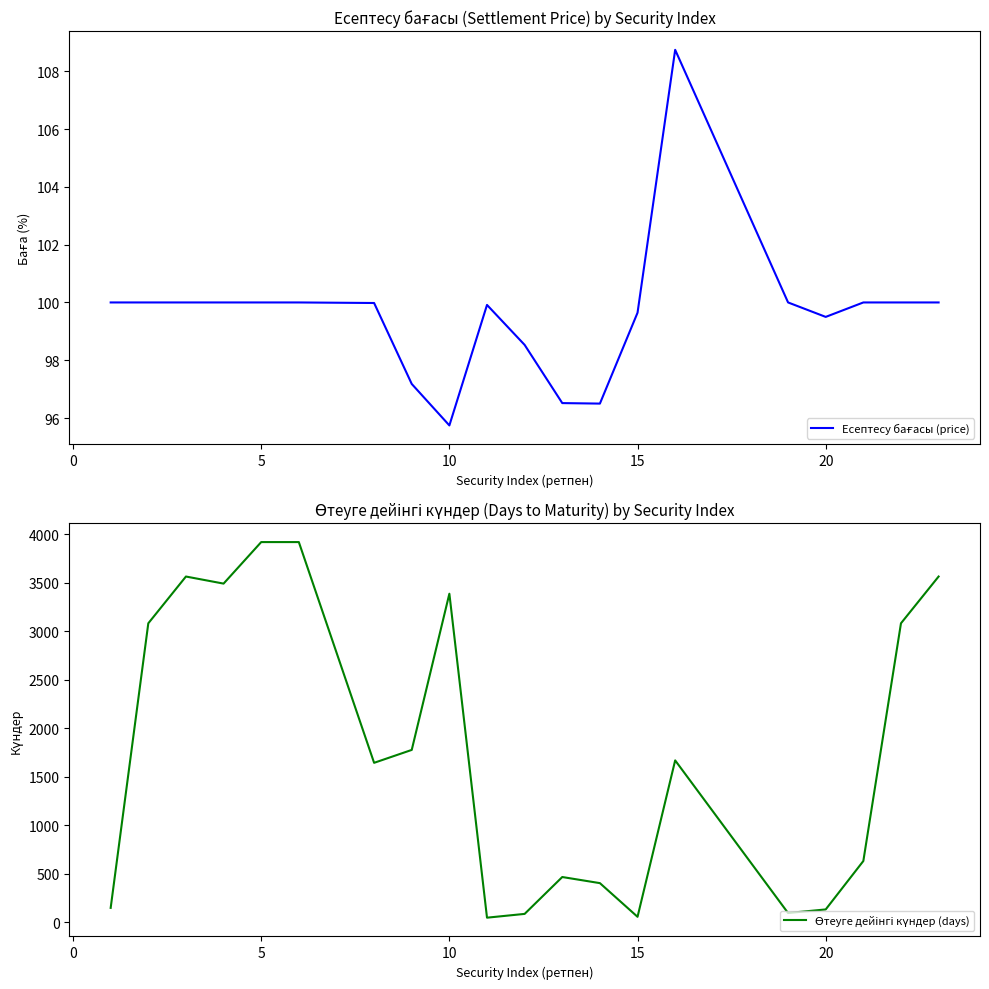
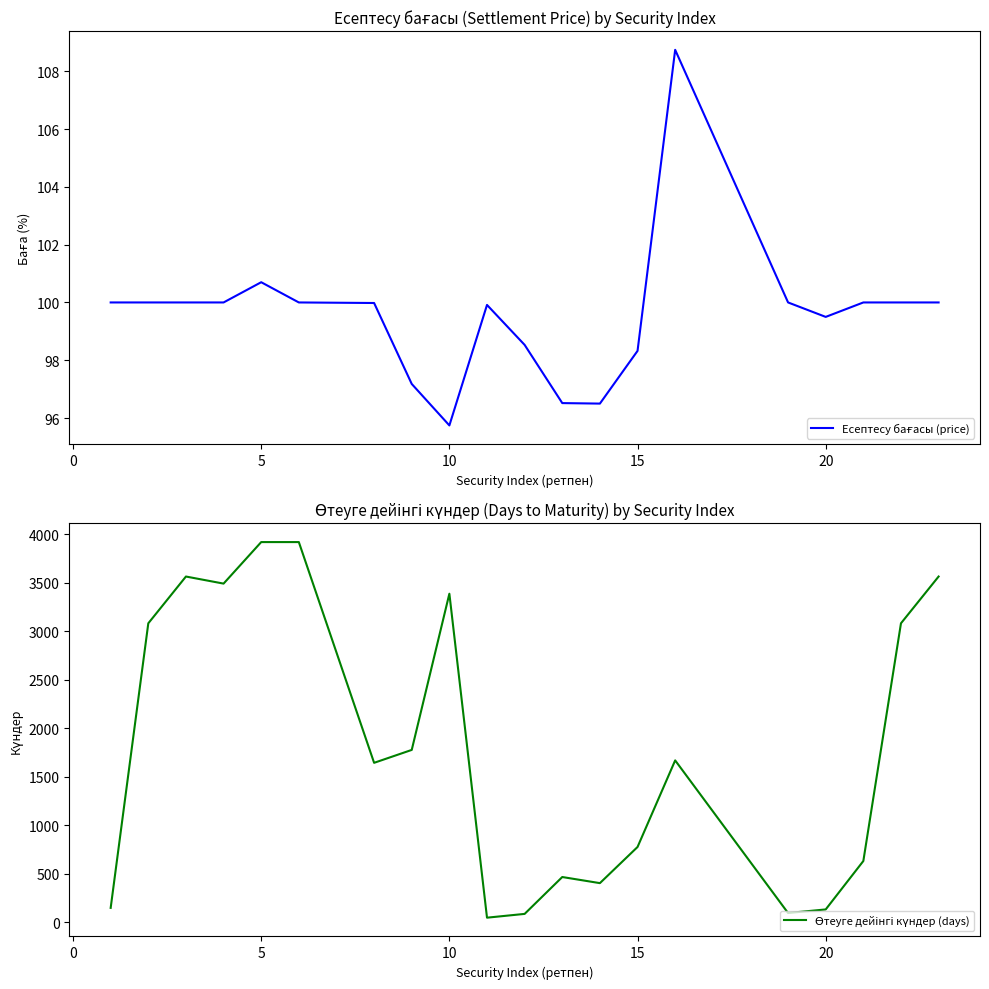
  {
    "Есептесу бағасы (Settlement Price) by Security Index": {
-     "5": 100.0,
+     "5": 100.7,
      "10": 95.7,
-     "15": 99.6,
+     "15": 98.3,
      "20": 99.5
    },
    "Өтеуге дейінгі күндер (Days to Maturity) by Security Index": {
      "5": 3900,
      "10": 3400,
-     "15": 100,
+     "15": 800,
      "20": 100
    }
  }
